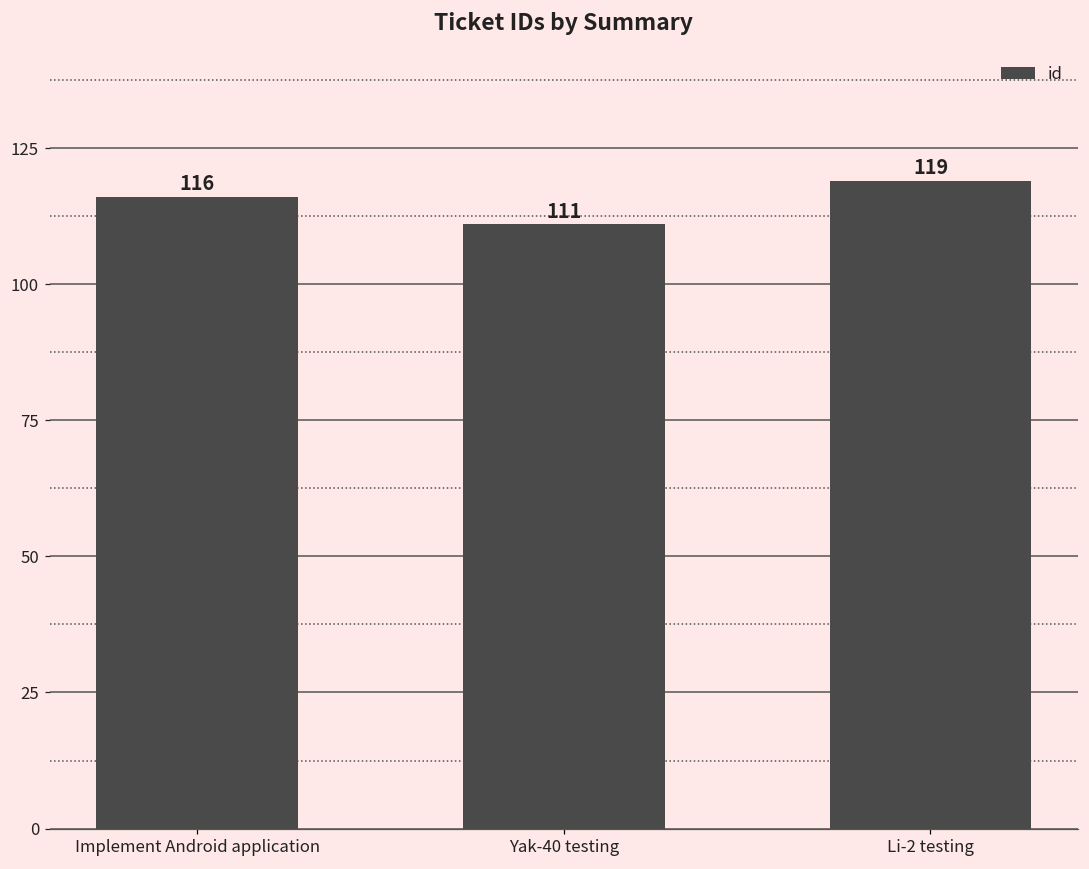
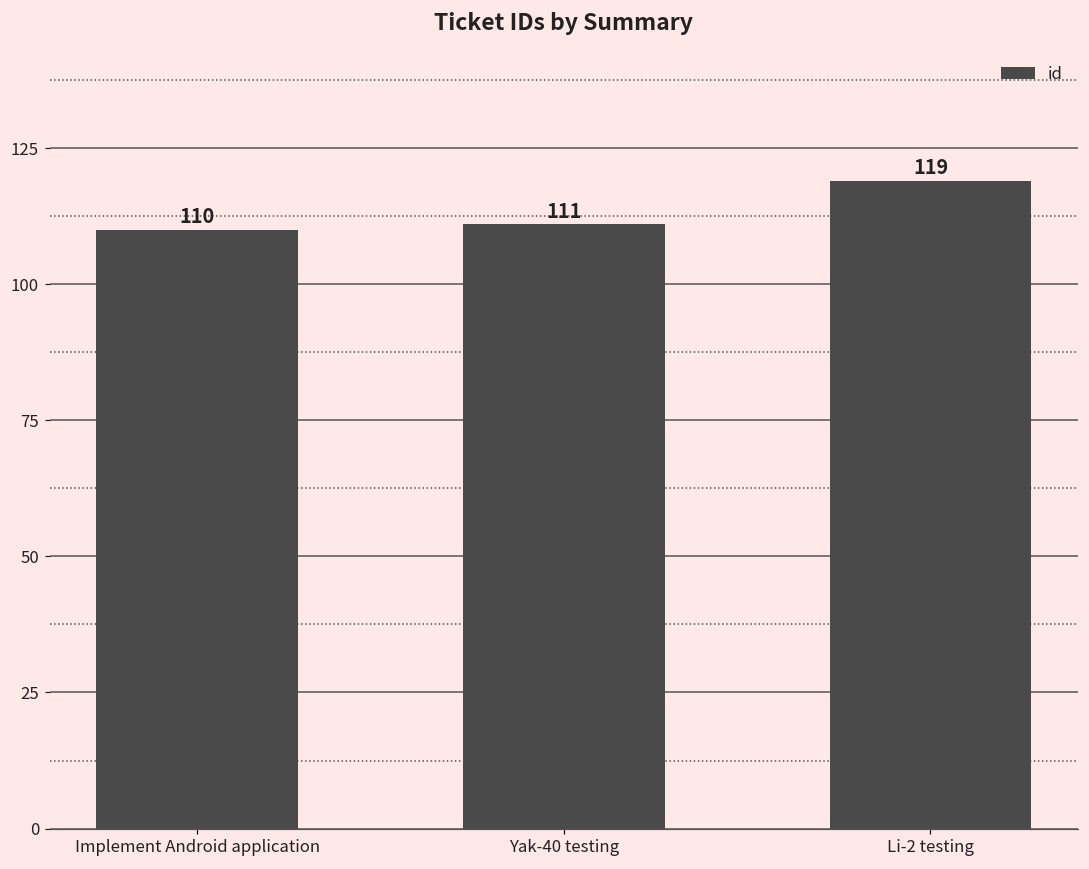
  {
-   "Implement Android application": 116,
+   "Implement Android application": 110,
    "Yak-40 testing": 111,
    "Li-2 testing": 119
  }
